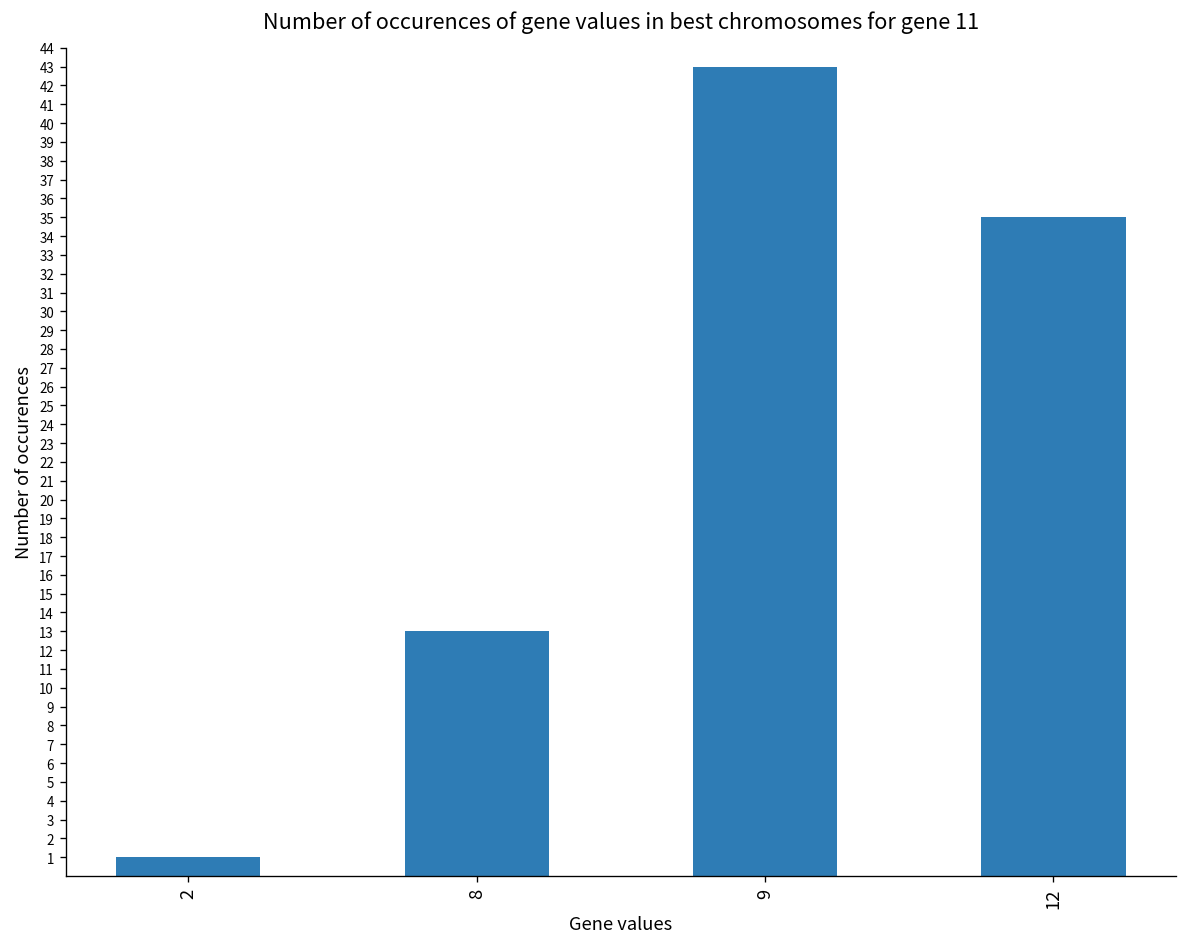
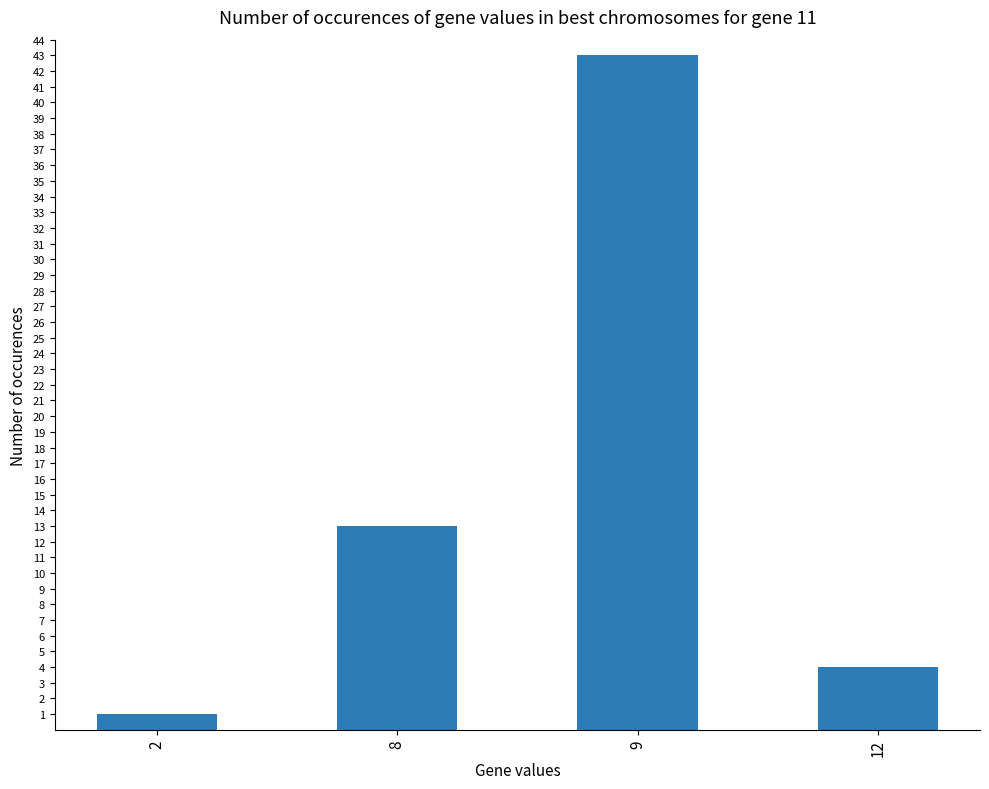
  {
    "2": 1,
    "8": 13,
    "9": 43,
-   "12": 35
+   "12": 4
  }
